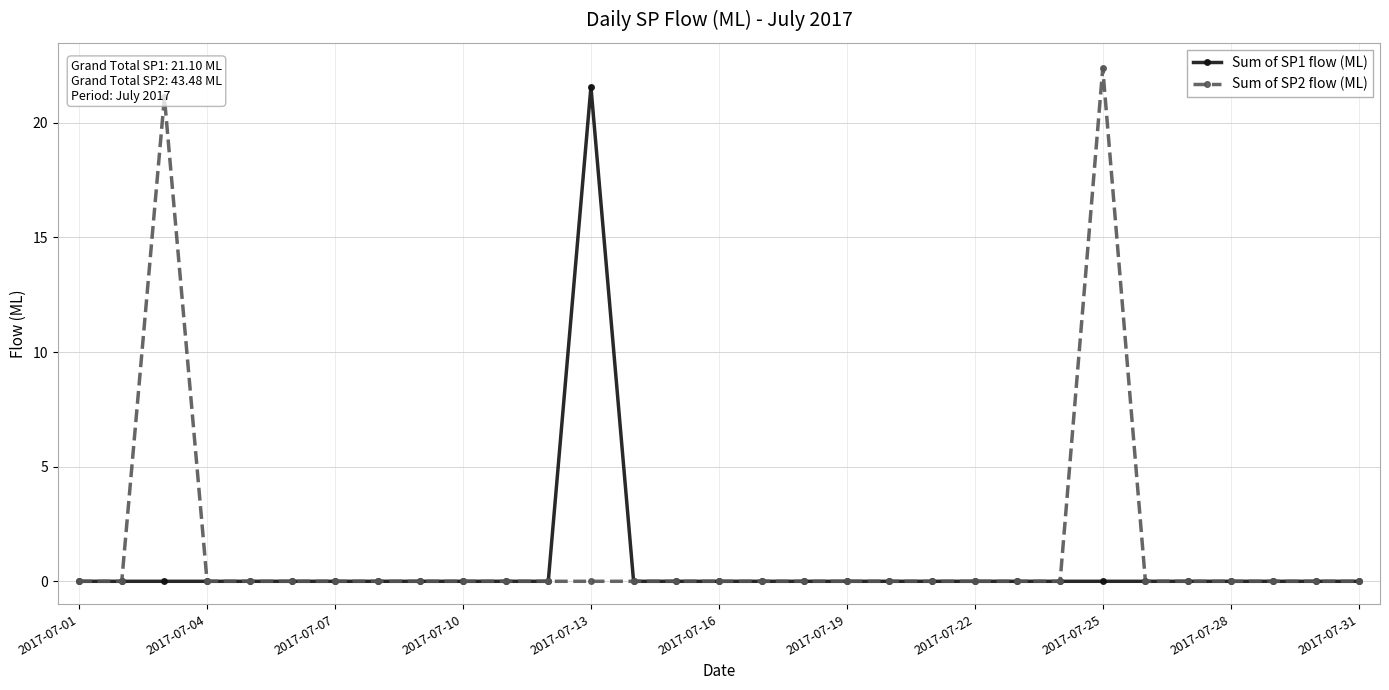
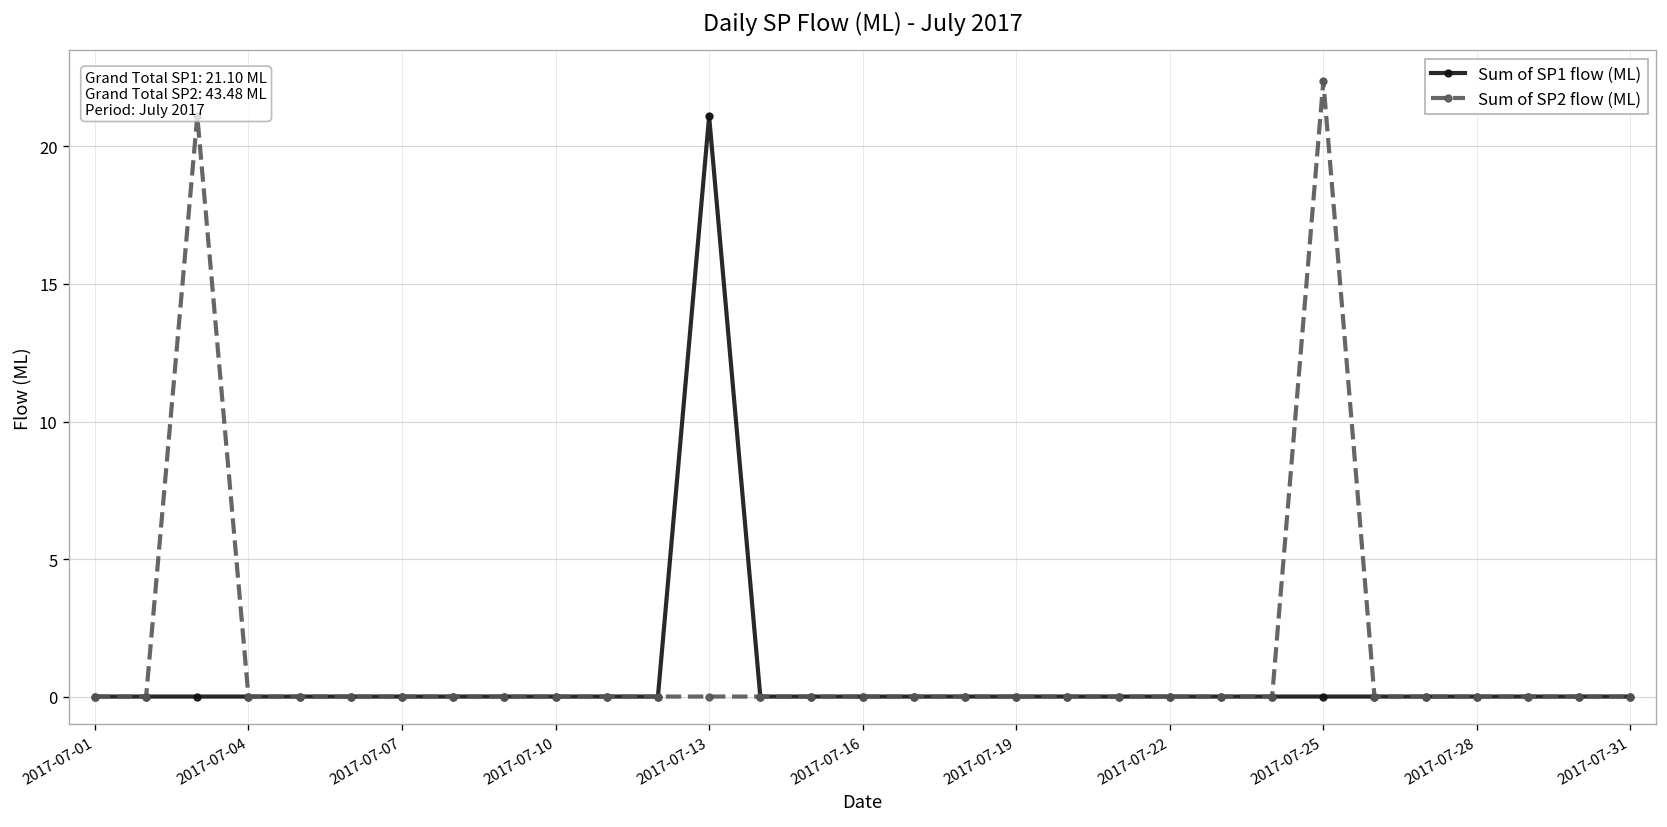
  {
    "Sum of SP1 flow (ML)": {
-     "2017-07-13": 21.6,
+     "2017-07-13": 21.1,
      "2017-07-25": 0.0
    },
    "Sum of SP2 flow (ML)": {
      "2017-07-13": 0.0,
      "2017-07-25": 22.4
    }
  }
